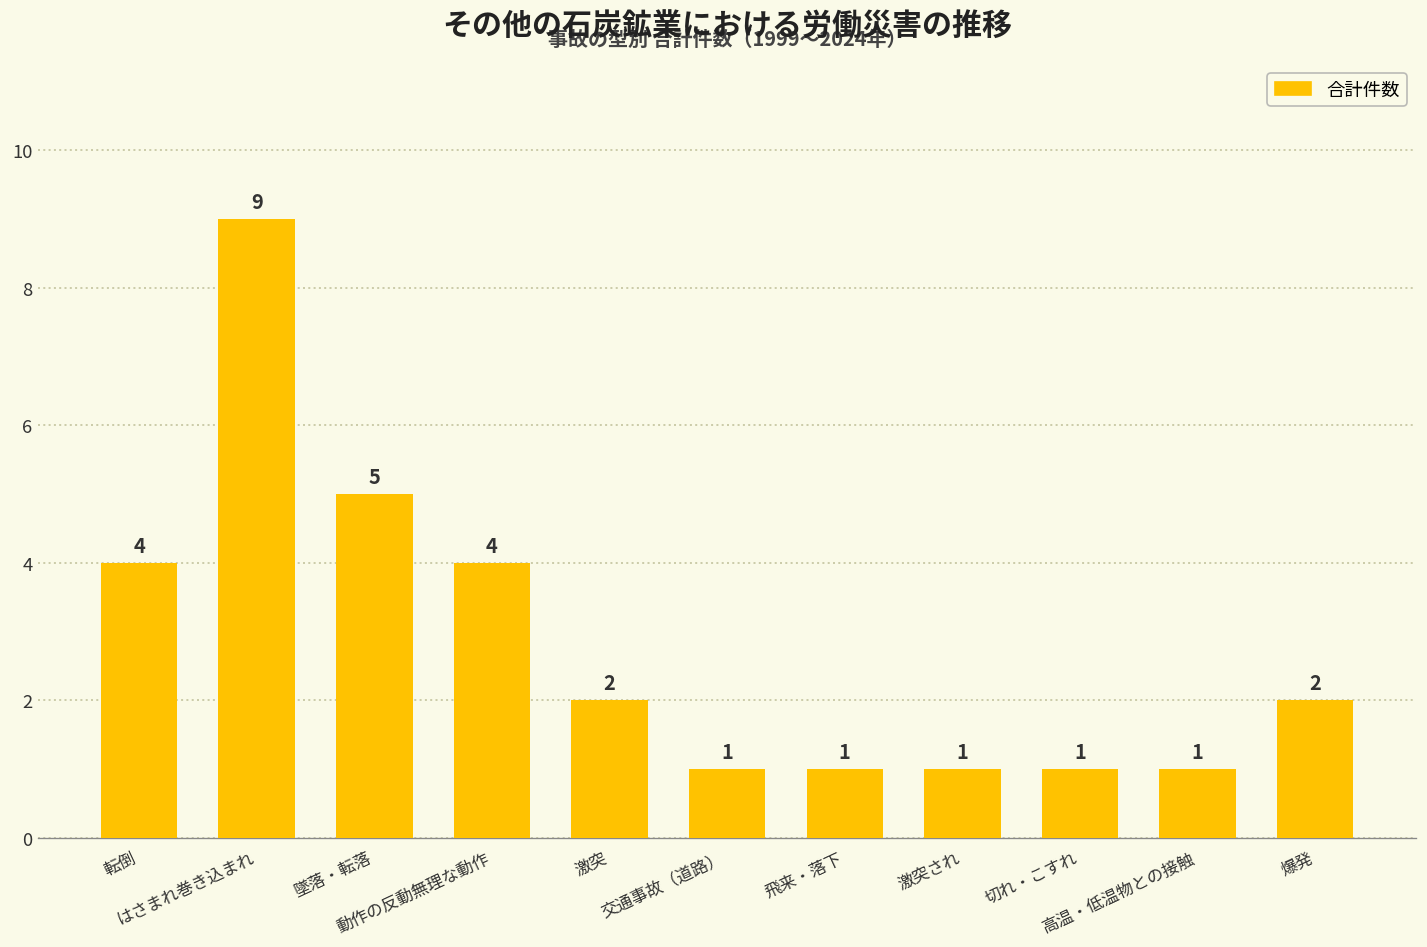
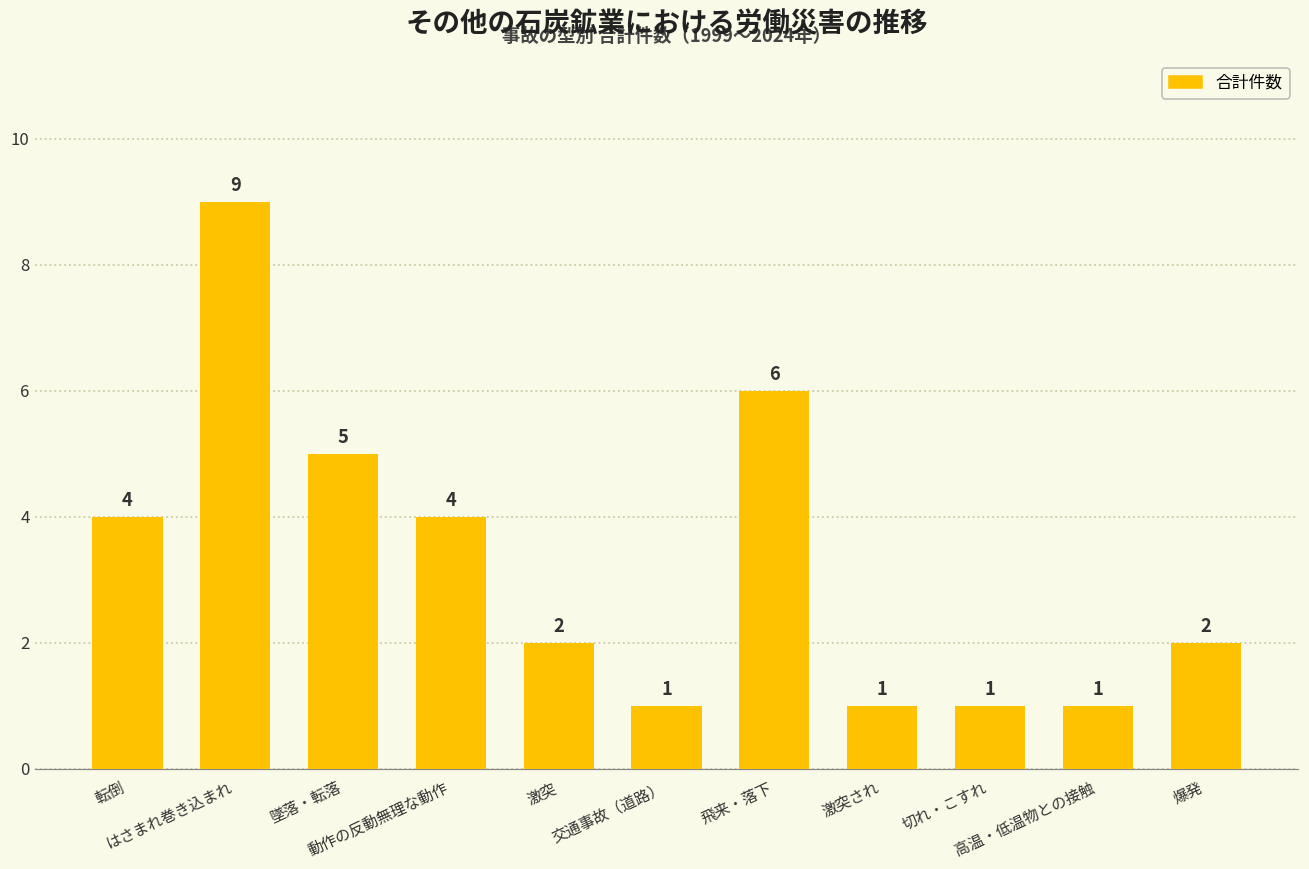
  {
    "転倒": 4,
    "はさまれ巻き込まれ": 9,
    "墜落・転落": 5,
    "動作の反動無理な動作": 4,
    "激突": 2,
    "交通事故（道路）": 1,
-   "飛来・落下": 1,
+   "飛来・落下": 6,
    "激突され": 1,
    "切れ・こすれ": 1,
    "高温・低温物との接触": 1,
    "爆発": 2
  }
